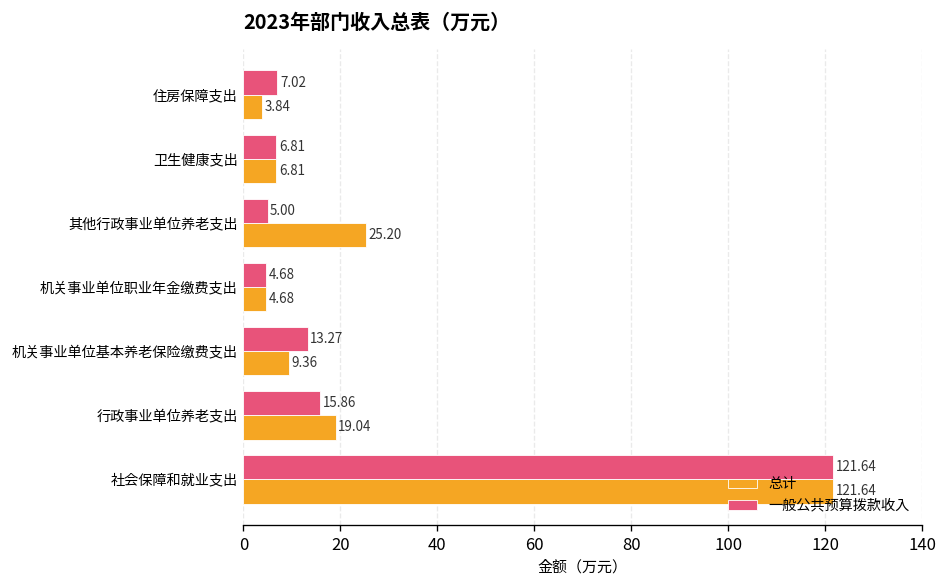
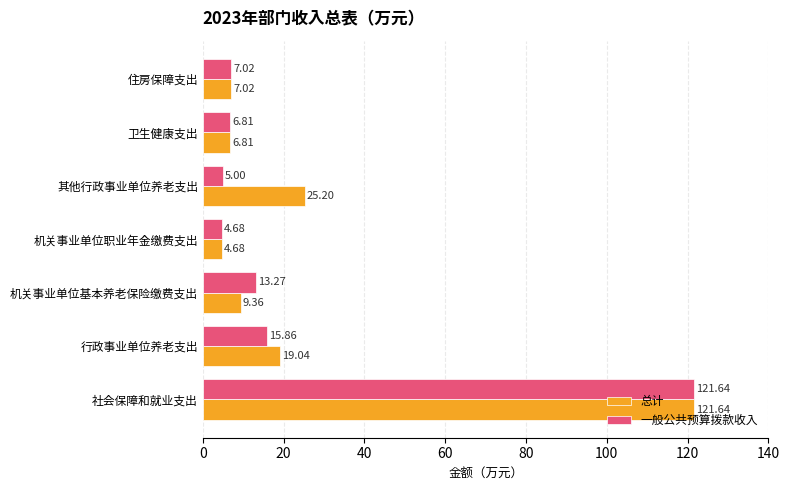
  {
    "总计": {
-     "住房保障支出": 3.84,
+     "住房保障支出": 7.02,
      "卫生健康支出": 6.81,
      "其他行政事业单位养老支出": 25.20,
      "机关事业单位职业年金缴费支出": 4.68,
      "机关事业单位基本养老保险缴费支出": 9.36,
      "行政事业单位养老支出": 19.04,
      "社会保障和就业支出": 121.64
    },
    "一般公共预算拨款收入": {
      "住房保障支出": 7.02,
      "卫生健康支出": 6.81,
      "其他行政事业单位养老支出": 5.00,
      "机关事业单位职业年金缴费支出": 4.68,
      "机关事业单位基本养老保险缴费支出": 13.27,
      "行政事业单位养老支出": 15.86,
      "社会保障和就业支出": 121.64
    }
  }
